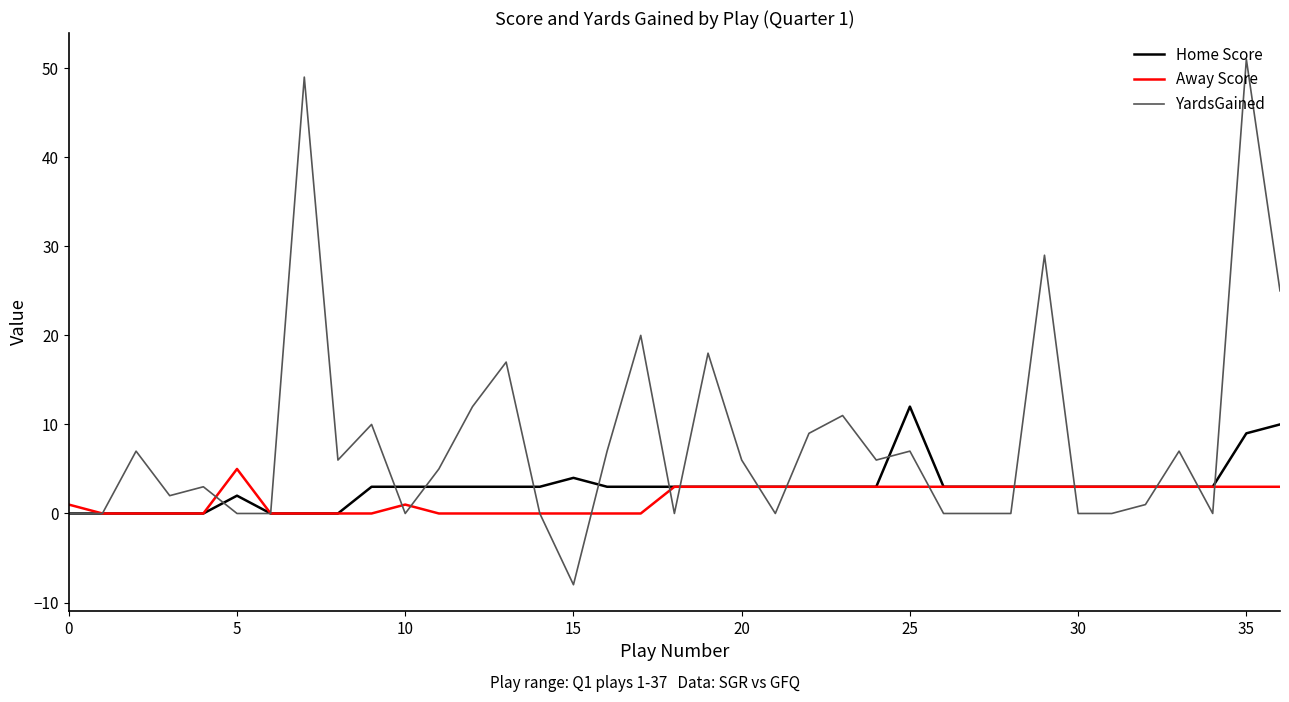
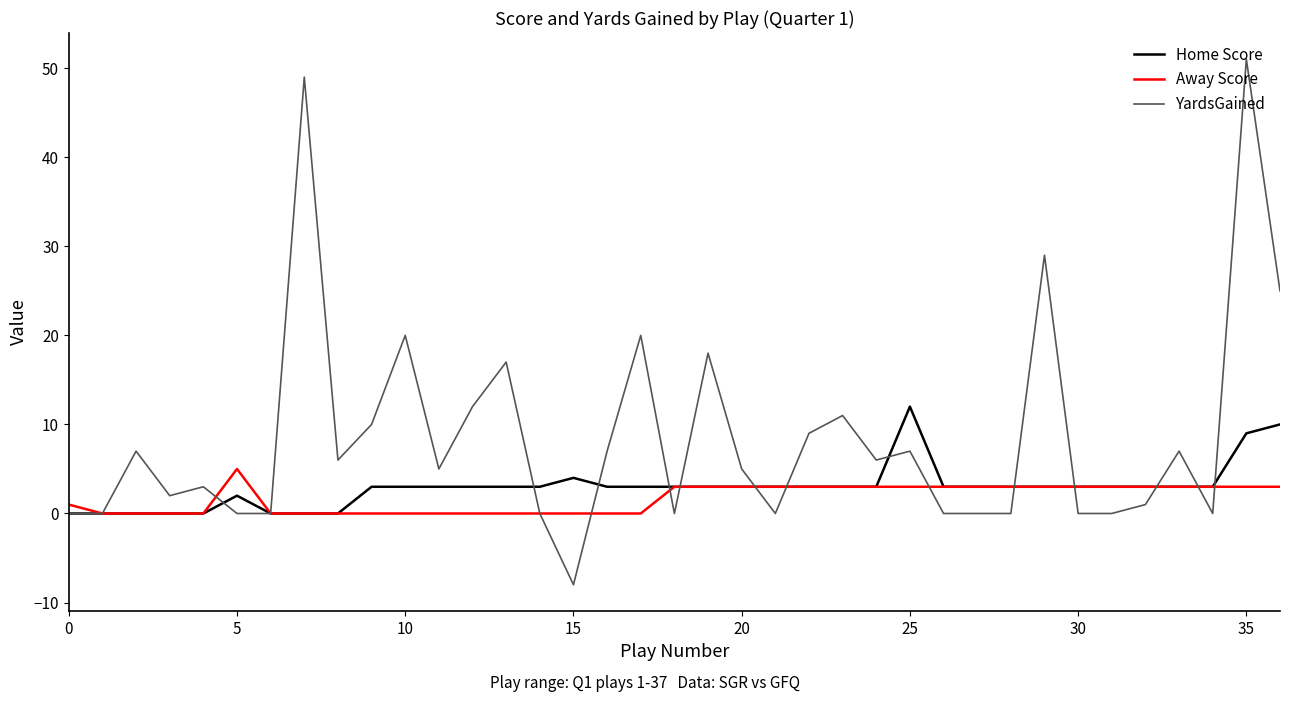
  {
    "Home Score": {
      "5": 2,
      "10": 3,
      "15": 4,
      "25": 12,
      "35": 9
    },
    "Away Score": {
      "0": 1,
      "5": 5,
-     "10": 1,
+     "10": 0,
      "15": 0,
      "25": 3,
      "35": 3
    },
    "YardsGained": {
      "5": 0,
-     "10": 0,
+     "10": 20,
      "15": -8,
-     "20": 6,
+     "20": 5,
      "25": 7,
      "30": 0,
      "35": 51
    }
  }
